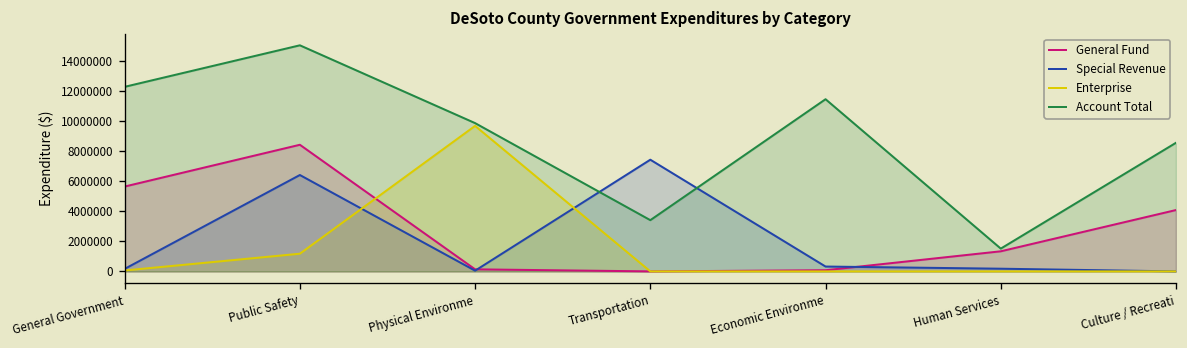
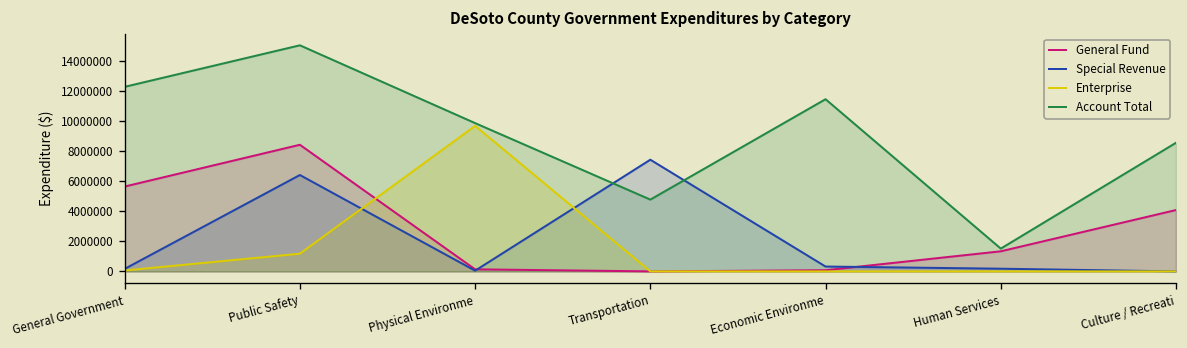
  {
    "General Fund": {
      "General Government": 5600000,
      "Public Safety": 8400000,
      "Culture / Recreati": 4100000
    },
    "Special Revenue": {
      "Public Safety": 6400000,
      "Transportation": 7400000,
      "Economic Environme": 300000
    },
    "Enterprise": {
      "Public Safety": 1200000
    },
    "Account Total": {
      "General Government": 12300000,
      "Public Safety": 15100000,
-     "Transportation": 3400000,
+     "Transportation": 4800000,
      "Economic Environme": 11500000,
      "Culture / Recreati": 8600000
    }
  }
